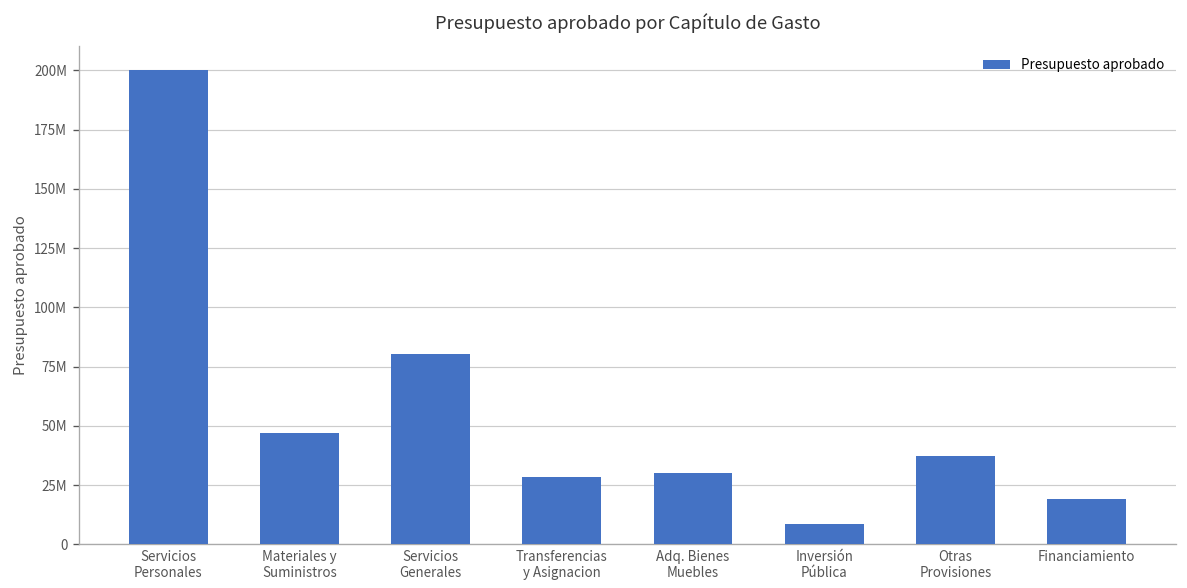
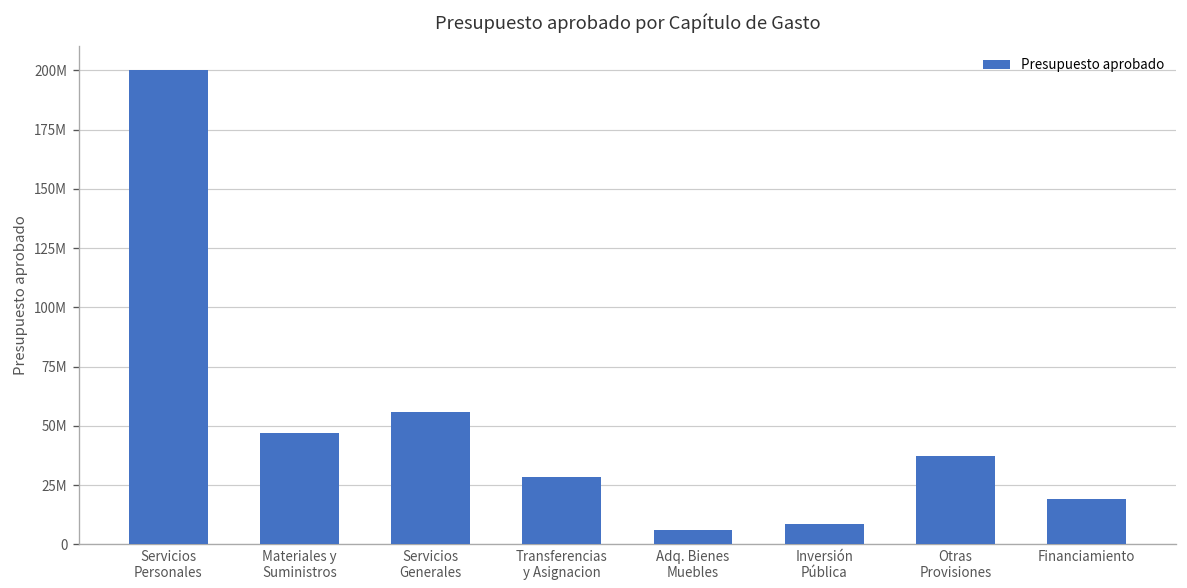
  {
    "Servicios Personales": 200000000,
    "Materiales y Suministros": 47000000,
-   "Servicios Generales": 80000000,
+   "Servicios Generales": 56000000,
    "Transferencias y Asignacion": 28000000,
-   "Adq. Bienes Muebles": 30000000,
+   "Adq. Bienes Muebles": 6000000,
    "Inversión Pública": 9000000,
    "Otras Provisiones": 37000000,
    "Financiamiento": 19000000
  }
